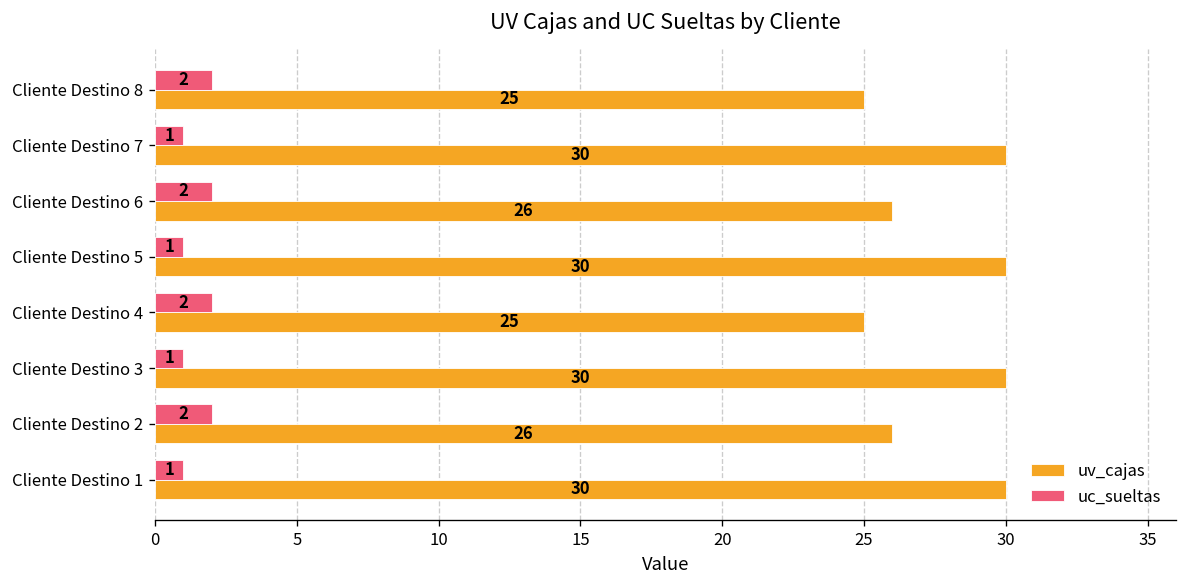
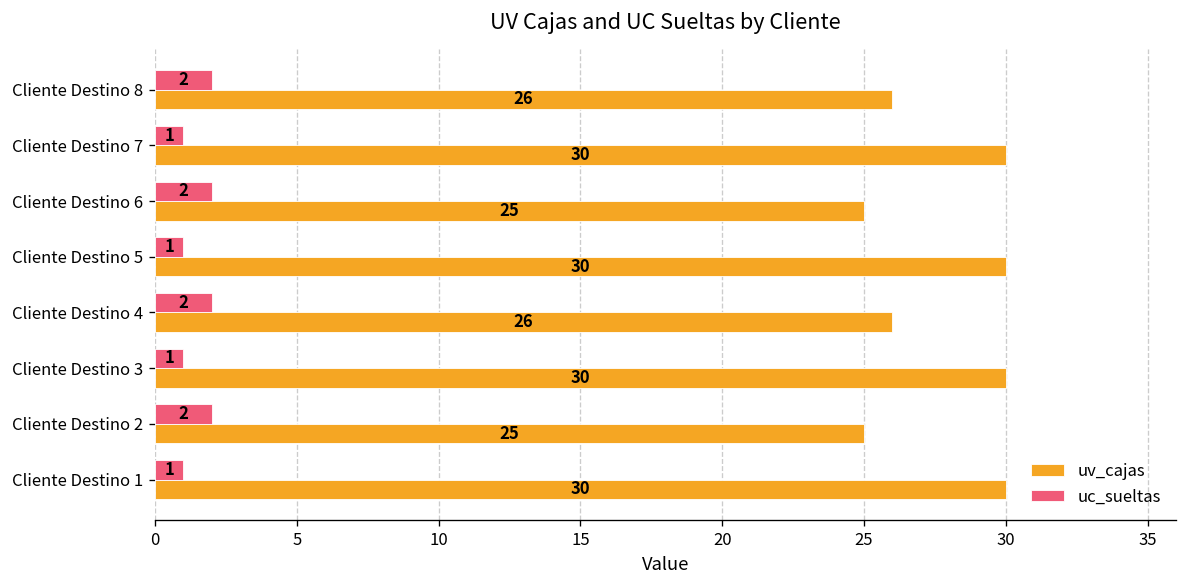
  {
    "uv_cajas": {
-     "Cliente Destino 8": 25,
+     "Cliente Destino 8": 26,
      "Cliente Destino 7": 30,
-     "Cliente Destino 6": 26,
+     "Cliente Destino 6": 25,
      "Cliente Destino 5": 30,
-     "Cliente Destino 4": 25,
+     "Cliente Destino 4": 26,
      "Cliente Destino 3": 30,
-     "Cliente Destino 2": 26,
+     "Cliente Destino 2": 25,
      "Cliente Destino 1": 30
    },
    "uc_sueltas": {
      "Cliente Destino 8": 2,
      "Cliente Destino 7": 1,
      "Cliente Destino 6": 2,
      "Cliente Destino 5": 1,
      "Cliente Destino 4": 2,
      "Cliente Destino 3": 1,
      "Cliente Destino 2": 2,
      "Cliente Destino 1": 1
    }
  }
